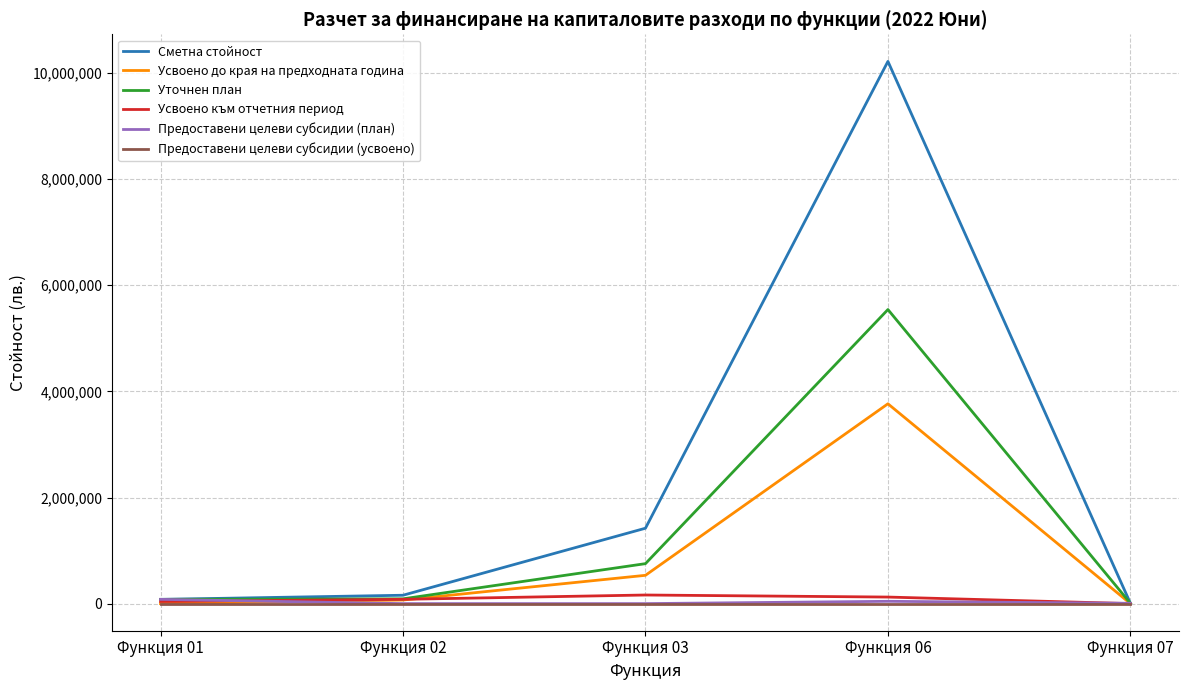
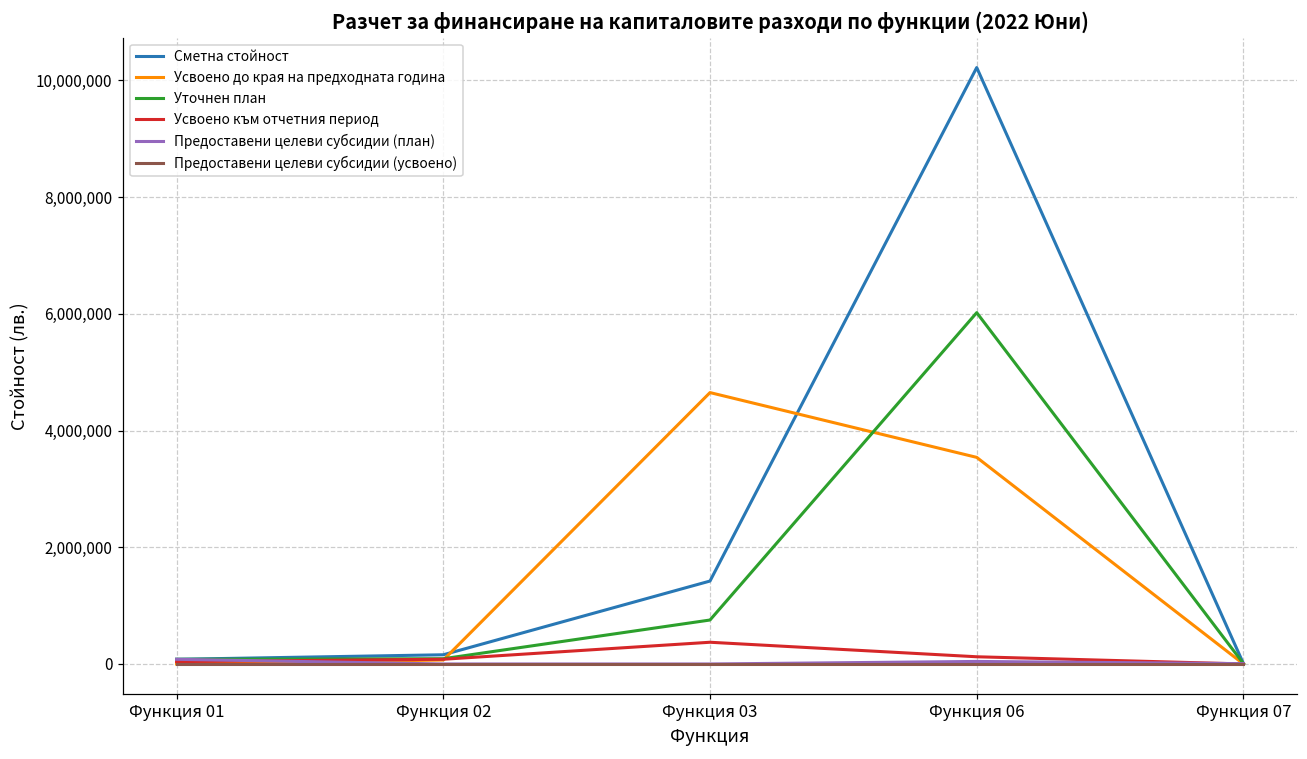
  {
    "Сметна стойност": {
      "Функция 02": "200,000",
      "Функция 03": "1,400,000",
      "Функция 06": "10,200,000"
    },
    "Усвоено до края на предходната година": {
-     "Функция 03": "500,000",
-     "Функция 06": "3,800,000"
+     "Функция 03": "4,700,000",
+     "Функция 06": "3,500,000"
    },
    "Уточнен план": {
      "Функция 03": "800,000",
-     "Функция 06": "5,500,000"
+     "Функция 06": "6,000,000"
    },
    "Усвоено към отчетния период": {
-     "Функция 03": "200,000",
+     "Функция 03": "400,000",
      "Функция 06": "100,000"
    }
  }
